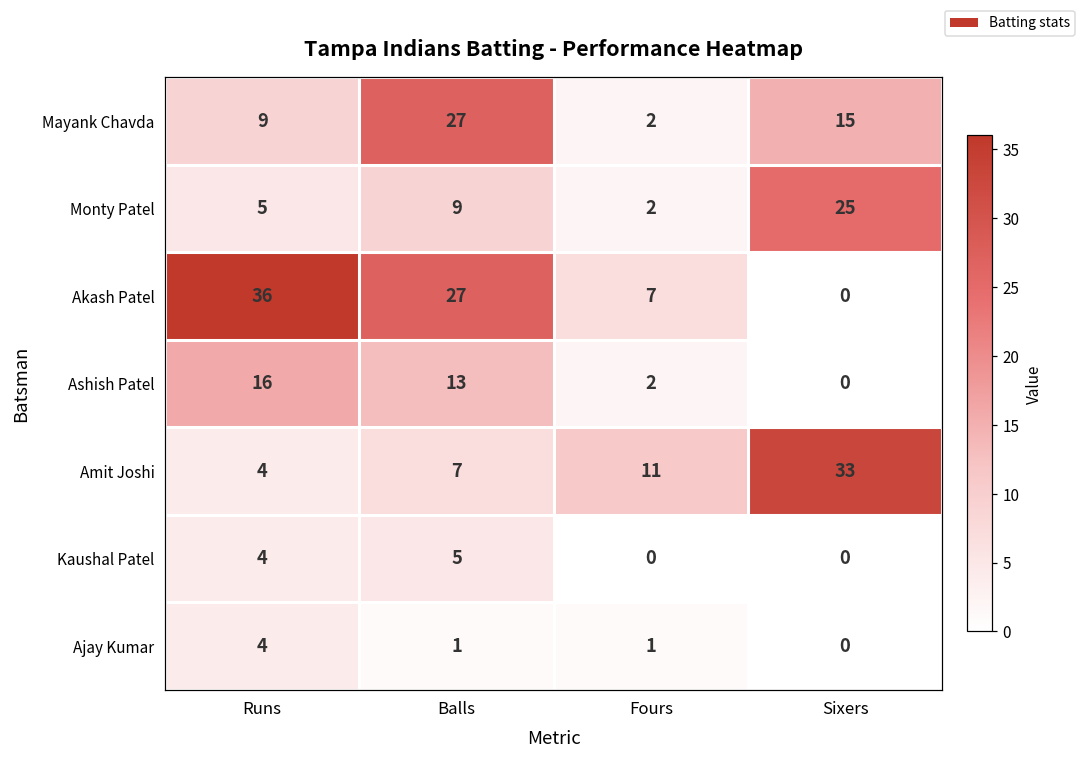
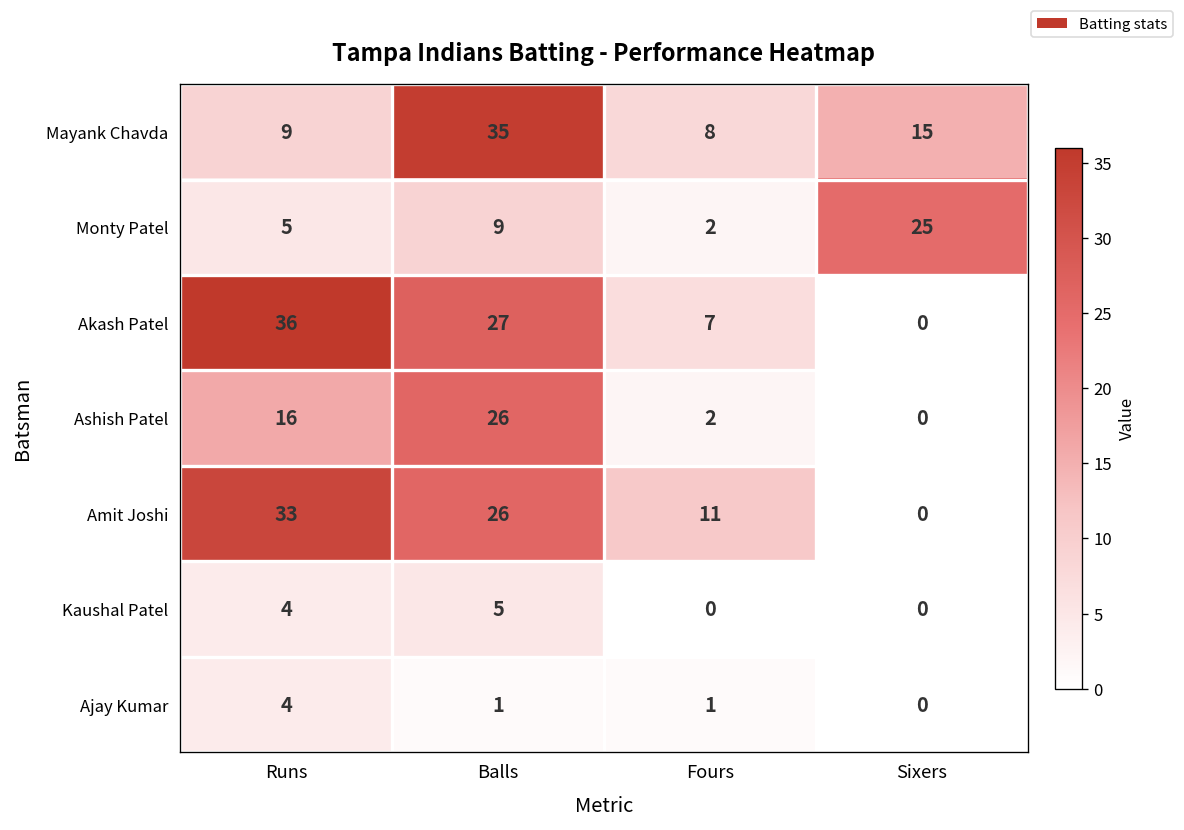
  {
    "Mayank Chavda": {
      "Runs": 9,
-     "Balls": 27,
-     "Fours": 2,
+     "Balls": 35,
+     "Fours": 8,
      "Sixers": 15
    },
    "Monty Patel": {
      "Runs": 5,
      "Balls": 9,
      "Fours": 2,
      "Sixers": 25
    },
    "Akash Patel": {
      "Runs": 36,
      "Balls": 27,
      "Fours": 7,
      "Sixers": 0
    },
    "Ashish Patel": {
      "Runs": 16,
-     "Balls": 13,
+     "Balls": 26,
      "Fours": 2,
      "Sixers": 0
    },
    "Amit Joshi": {
-     "Runs": 4,
-     "Balls": 7,
+     "Runs": 33,
+     "Balls": 26,
      "Fours": 11,
-     "Sixers": 33
+     "Sixers": 0
    },
    "Kaushal Patel": {
      "Runs": 4,
      "Balls": 5,
      "Fours": 0,
      "Sixers": 0
    },
    "Ajay Kumar": {
      "Runs": 4,
      "Balls": 1,
      "Fours": 1,
      "Sixers": 0
    }
  }
